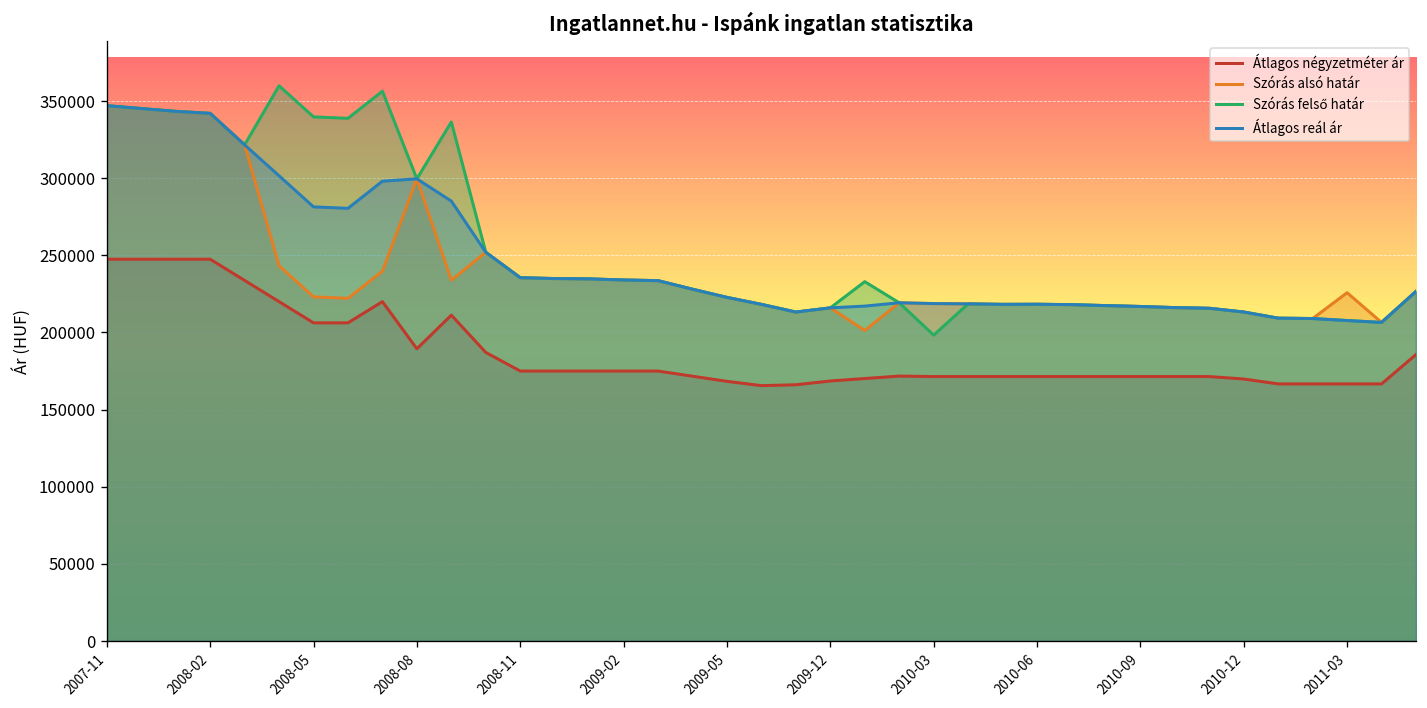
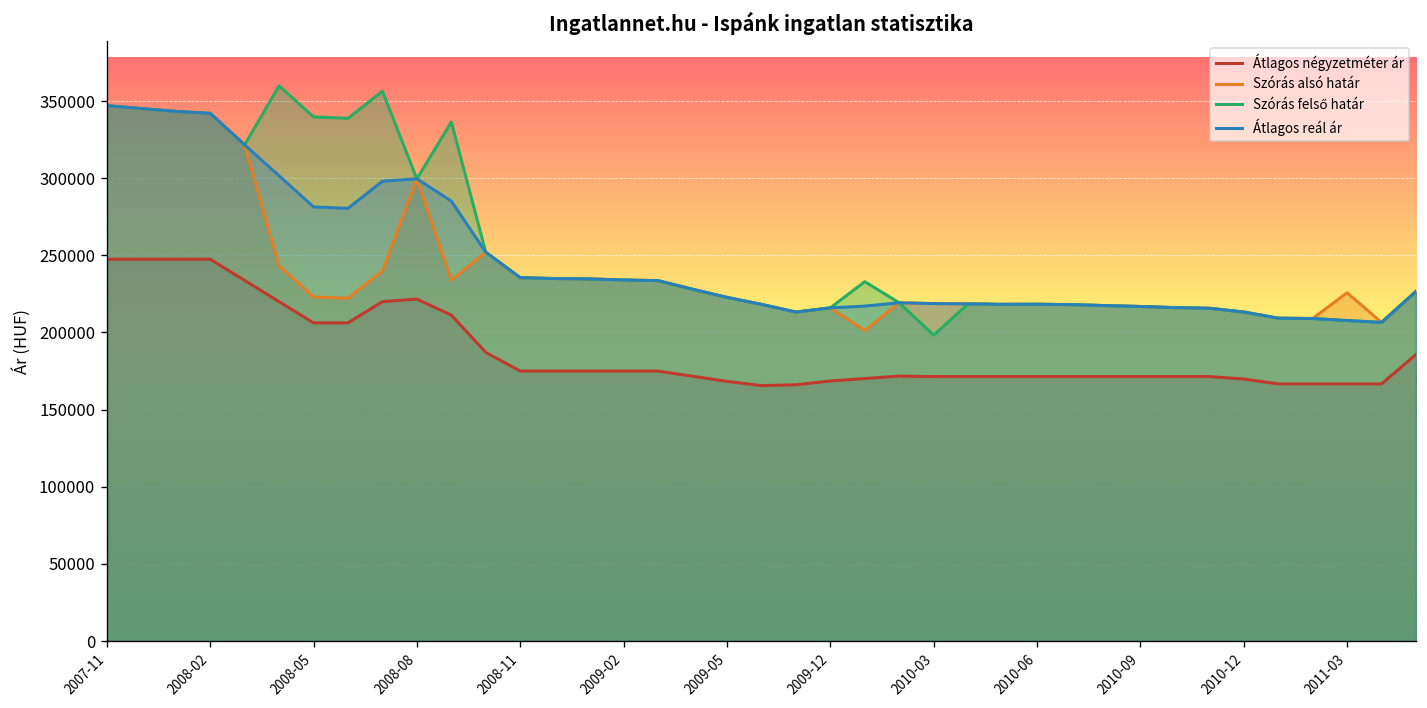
  {
    "Átlagos négyzetméter ár": {
      "2007-11": 248000,
      "2008-02": 248000,
      "2008-05": 206000,
-     "2008-08": 189000,
+     "2008-08": 222000,
      "2008-11": 175000,
      "2009-02": 175000,
      "2009-05": 168000,
      "2009-12": 169000,
      "2010-03": 171000,
      "2010-06": 171000,
      "2010-09": 171000,
      "2010-12": 170000,
      "2011-03": 167000
    },
    "Szórás alsó határ": {
      "2008-05": 223000,
      "2011-03": 226000
    },
    "Szórás felső határ": {
      "2008-05": 340000,
      "2010-03": 198000
    },
    "Átlagos reál ár": {
      "2008-05": 281000
    }
  }
